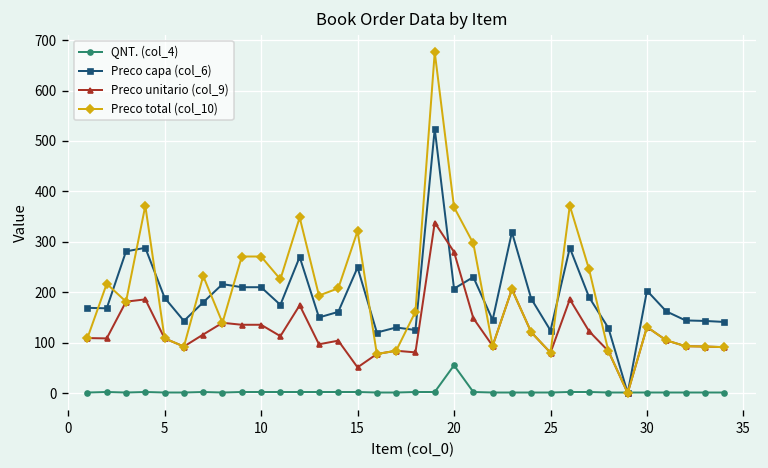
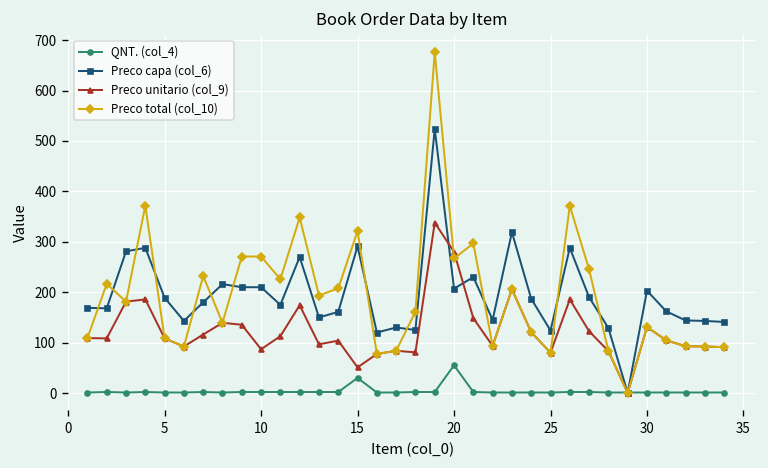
  {
    "QNT. (col_4)": {
      "5": 0,
      "10": 0,
-     "15": 0,
+     "15": 30,
      "20": 60,
      "25": 0,
      "30": 0
    },
    "Preco capa (col_6)": {
      "5": 190,
      "10": 210,
-     "15": 250,
+     "15": 290,
      "20": 210,
      "25": 120,
      "30": 200
    },
    "Preco unitario (col_9)": {
-     "10": 140,
+     "10": 90,
      "15": 50,
      "20": 280
    },
    "Preco total (col_10)": {
      "10": 270,
      "15": 320,
-     "20": 370
+     "20": 270
    }
  }
